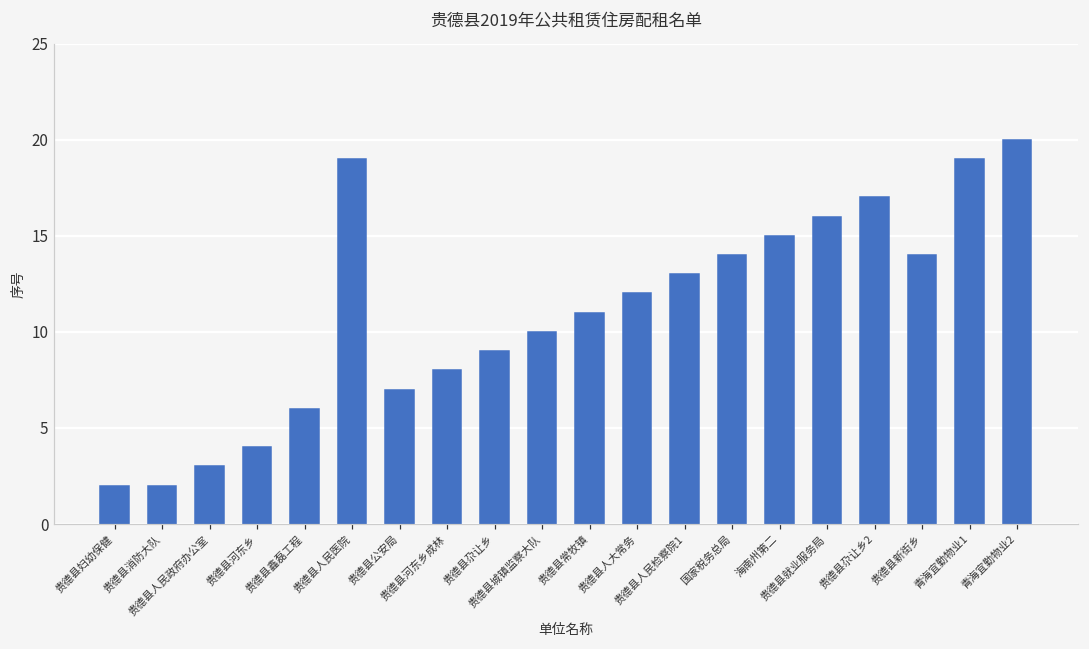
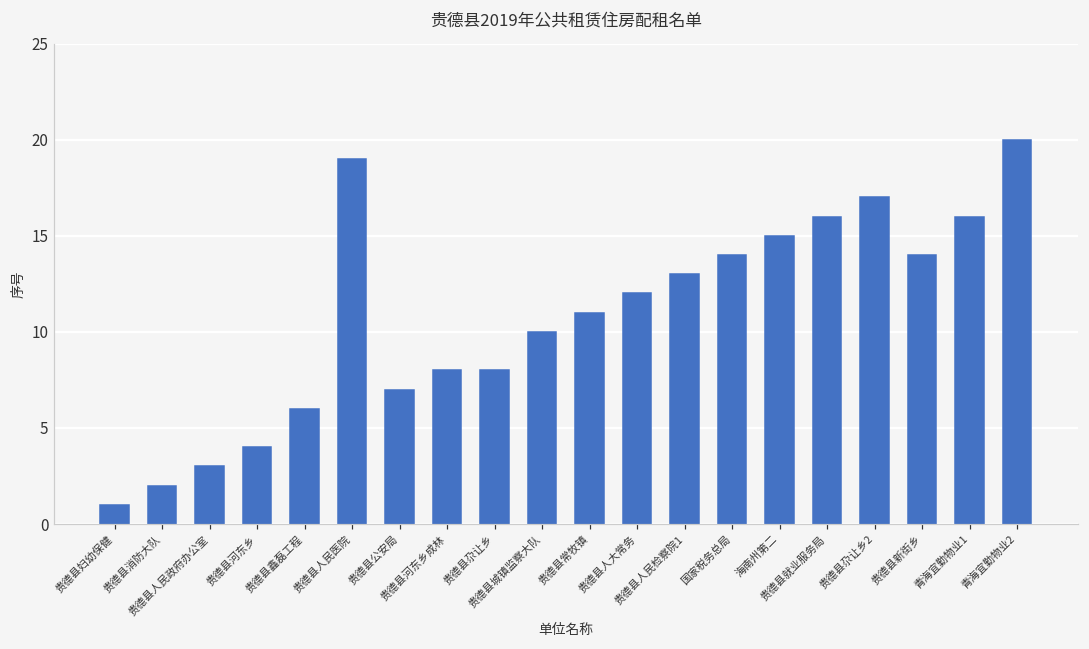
  {
-   "贵德县妇幼保健": 2,
+   "贵德县妇幼保健": 1,
    "贵德县消防大队": 2,
    "贵德县人民政府办公室": 3,
    "贵德县河东乡": 4,
    "贵德县鑫磊工程": 6,
    "贵德县人民医院": 19,
    "贵德县公安局": 7,
    "贵德县河东乡成林": 8,
-   "贵德县尕让乡": 9,
+   "贵德县尕让乡": 8,
    "贵德县城镇监察大队": 10,
    "贵德县常牧镇": 11,
    "贵德县人大常务": 12,
    "贵德县人民检察院1": 13,
    "国家税务总局": 14,
    "海南州第二": 15,
    "贵德县就业服务局": 16,
    "贵德县尕让乡2": 17,
    "贵德县新街乡": 14,
-   "青海宜勤物业1": 19,
+   "青海宜勤物业1": 16,
    "青海宜勤物业2": 20
  }
